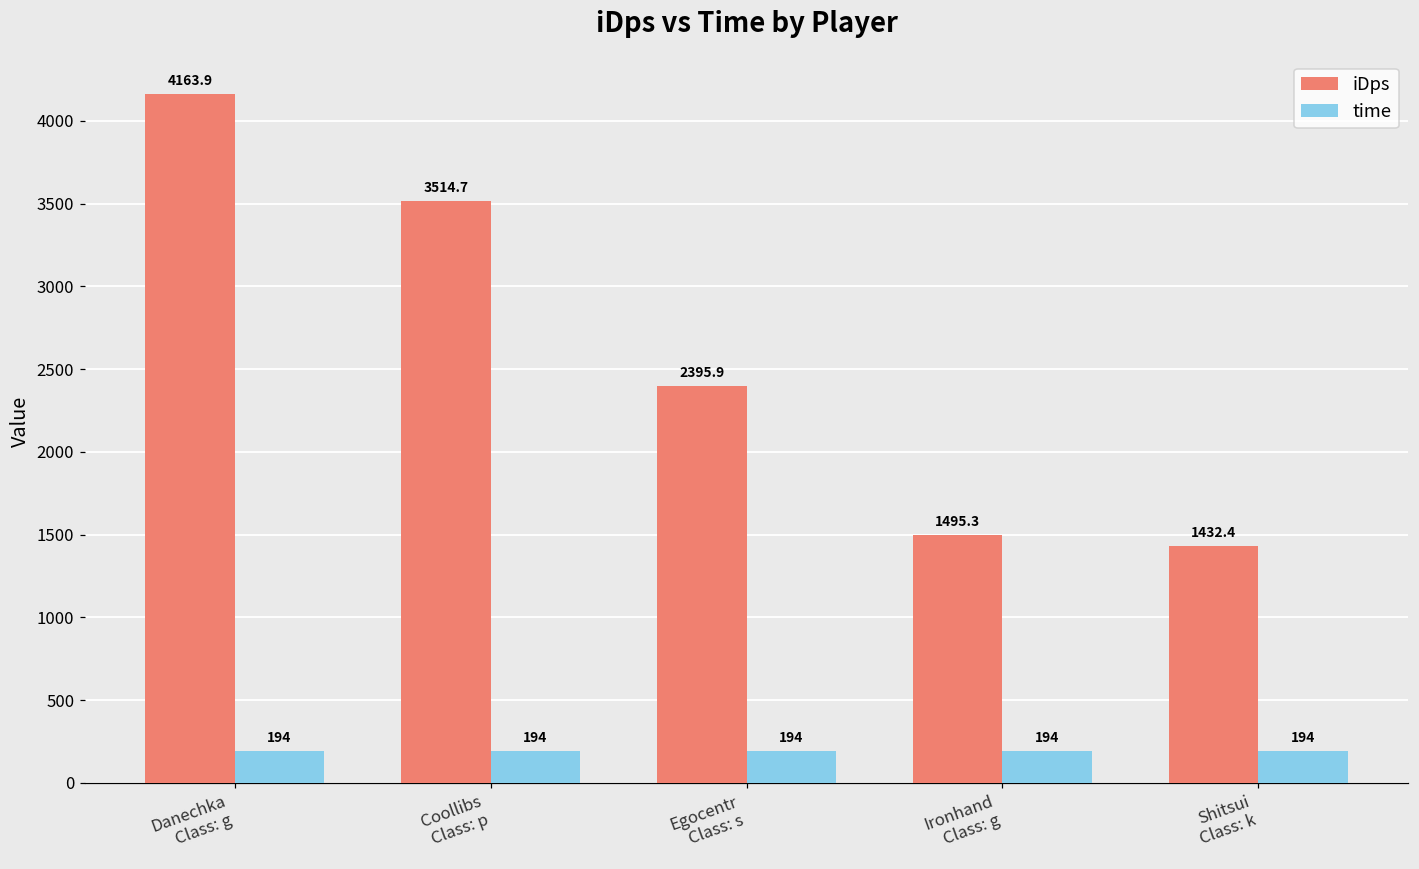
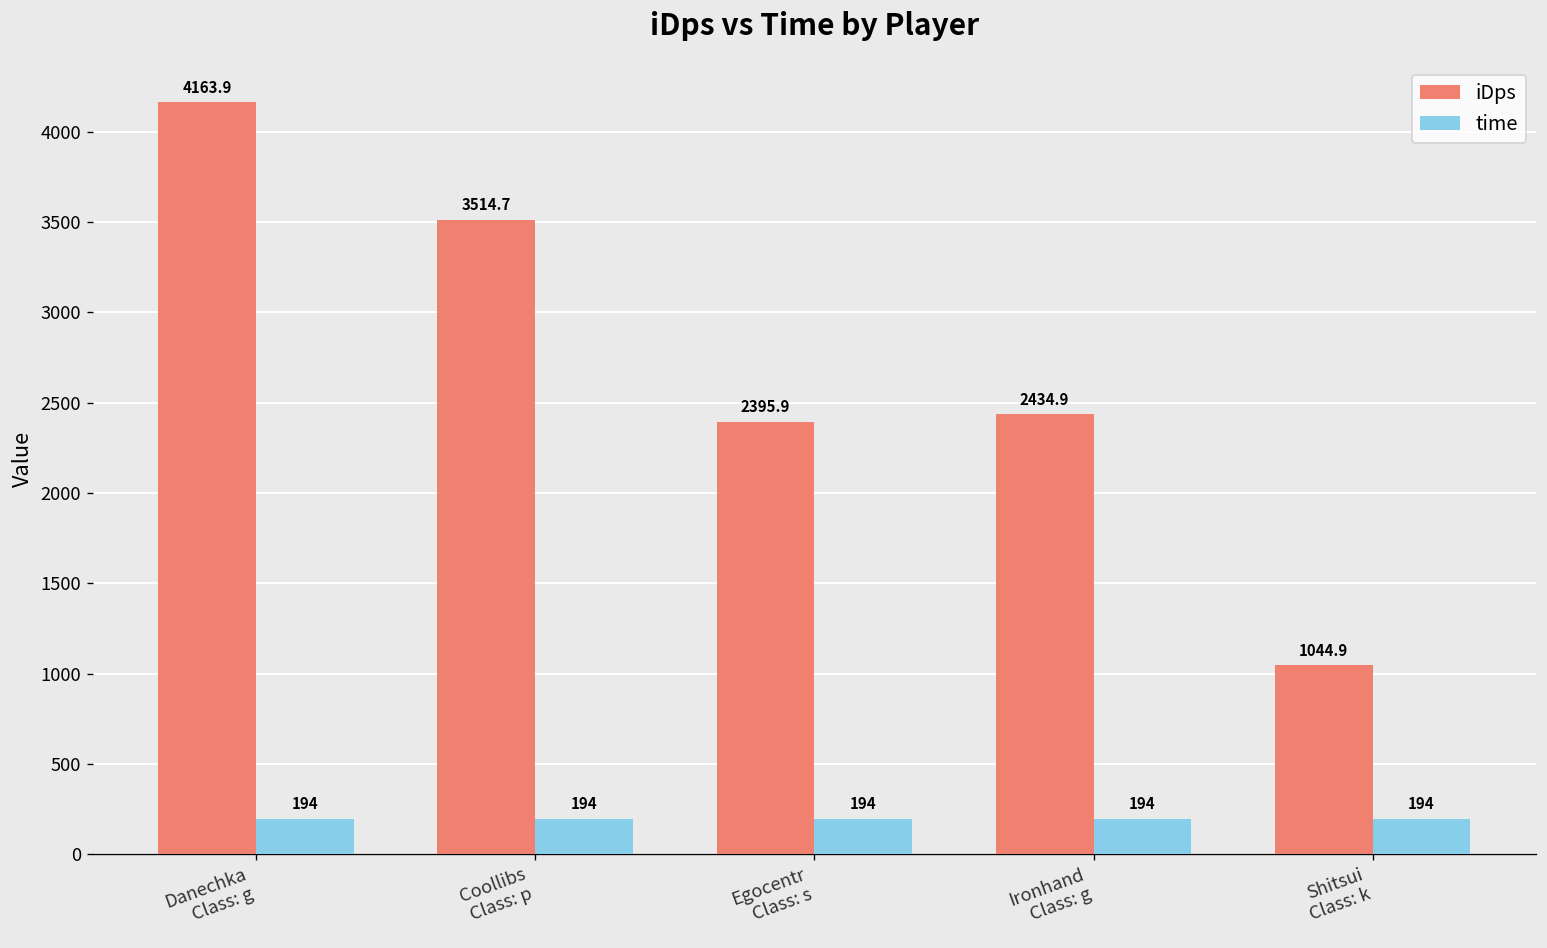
  {
    "iDps": {
      "Danechka Class: g": 4163.9,
      "Coollibs Class: p": 3514.7,
      "Egocentr Class: s": 2395.9,
-     "Ironhand Class: g": 1495.3,
-     "Shitsui Class: k": 1432.4
+     "Ironhand Class: g": 2434.9,
+     "Shitsui Class: k": 1044.9
    },
    "time": {
      "Danechka Class: g": 194,
      "Coollibs Class: p": 194,
      "Egocentr Class: s": 194,
      "Ironhand Class: g": 194,
      "Shitsui Class: k": 194
    }
  }
